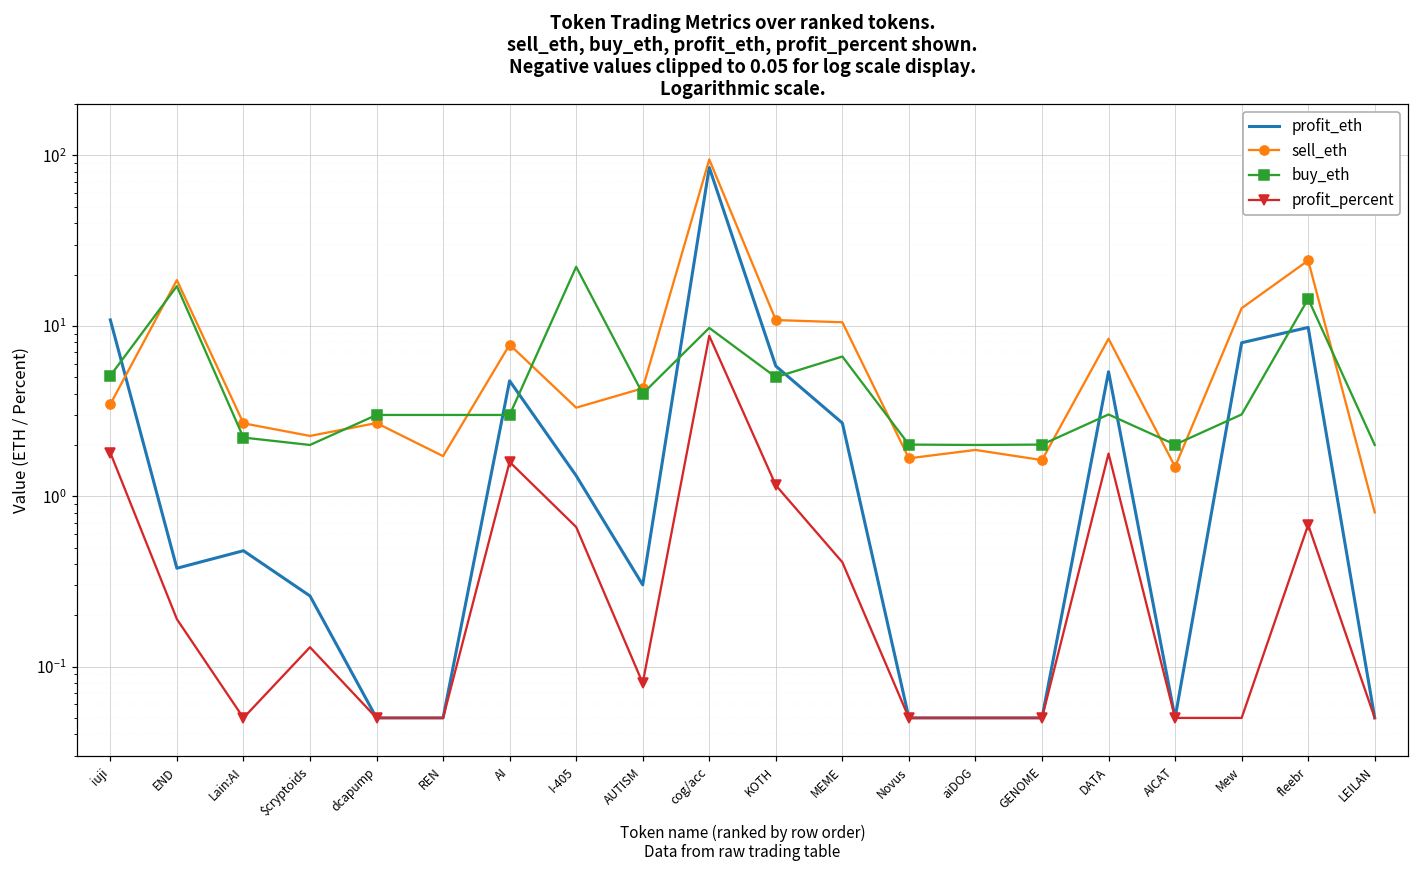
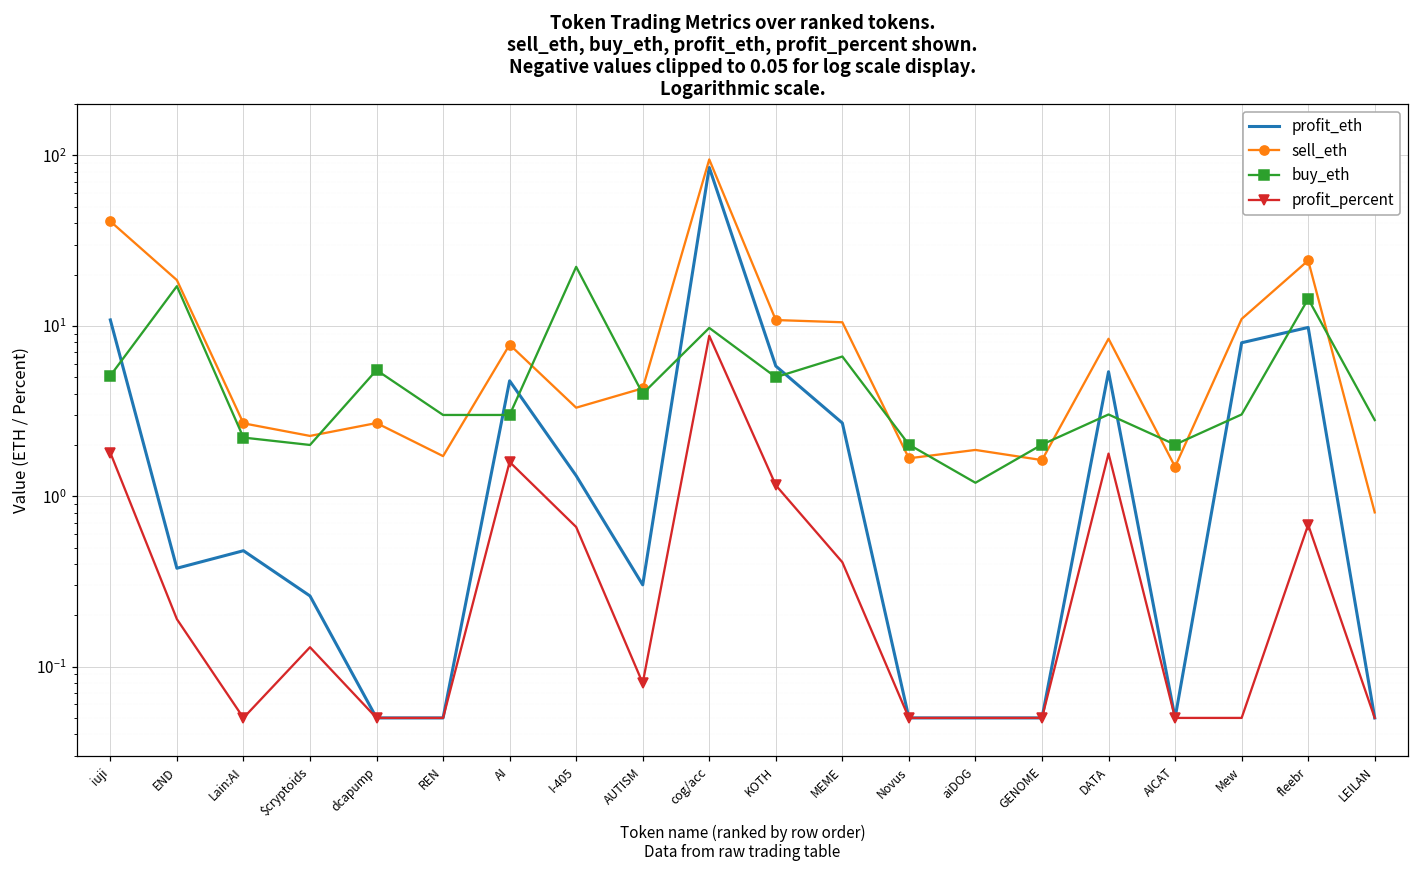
  {
    "profit_eth": {
      "iuji": 11,
      "END": 0.38,
      "Lain:AI": 0.48,
      "$cryptoids": 0.26,
      "AI": 4.8,
      "I-405": 1.3,
      "AUTISM": 0.3,
      "cog/acc": 90,
      "KOTH": 5.8,
      "MEME": 2.7,
      "DATA": 5.4,
      "Mew": 8,
      "fleebr": 10
    },
    "sell_eth": {
-     "iuji": 3.5,
+     "iuji": 41,
      "END": 19,
      "Lain:AI": 2.7,
      "$cryptoids": 2.3,
      "dcapump": 2.7,
      "REN": 1.7,
      "AI": 8,
      "I-405": 3.3,
      "AUTISM": 4.3,
      "cog/acc": 90,
      "KOTH": 11,
      "MEME": 11,
      "Novus": 1.7,
      "aiDOG": 1.9,
      "GENOME": 1.6,
      "DATA": 8,
      "AICAT": 1.5,
-     "Mew": 13,
+     "Mew": 11,
      "fleebr": 24,
      "LEILAN": 0.8
    },
    "buy_eth": {
      "iuji": 5.1,
      "END": 17,
      "Lain:AI": 2.2,
      "$cryptoids": 2.0,
-     "dcapump": 3.0,
+     "dcapump": 5.5,
      "REN": 3.0,
      "AI": 3.0,
      "I-405": 22,
      "AUTISM": 4.0,
      "cog/acc": 10,
      "KOTH": 5.0,
      "MEME": 6.6,
      "Novus": 2.0,
-     "aiDOG": 2.0,
+     "aiDOG": 1.2,
      "GENOME": 2.0,
      "DATA": 3.0,
      "AICAT": 2.0,
      "Mew": 3.0,
      "fleebr": 14,
-     "LEILAN": 2.0
+     "LEILAN": 2.8
    },
    "profit_percent": {
      "iuji": 1.8,
      "END": 0.19,
      "Lain:AI": 0.050,
      "$cryptoids": 0.13,
      "AI": 1.6,
      "I-405": 0.66,
      "AUTISM": 0.08,
      "cog/acc": 9,
      "KOTH": 1.2,
      "MEME": 0.4,
      "DATA": 1.8,
      "Mew": 0.050,
      "fleebr": 0.7
    }
  }
